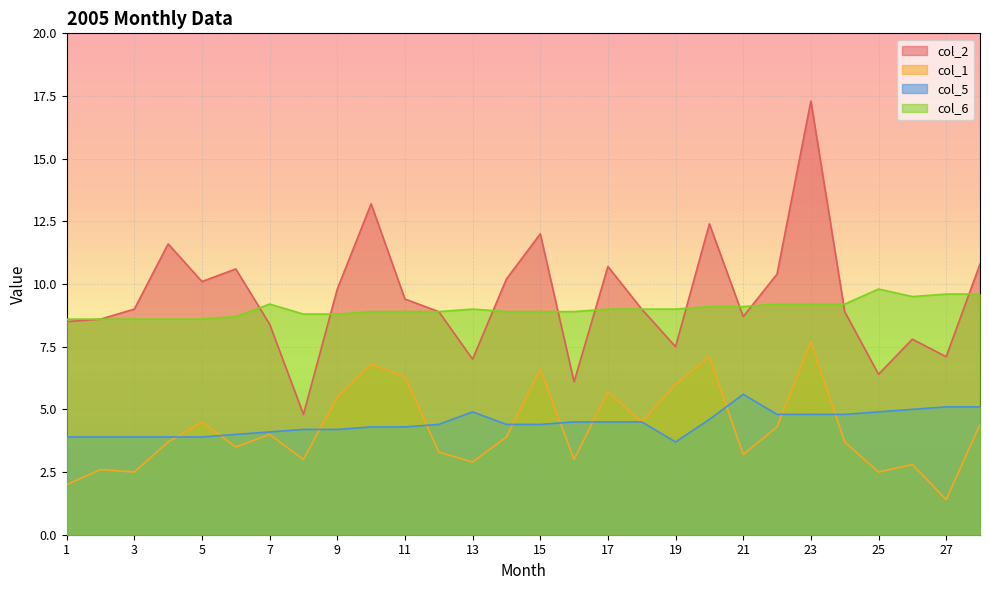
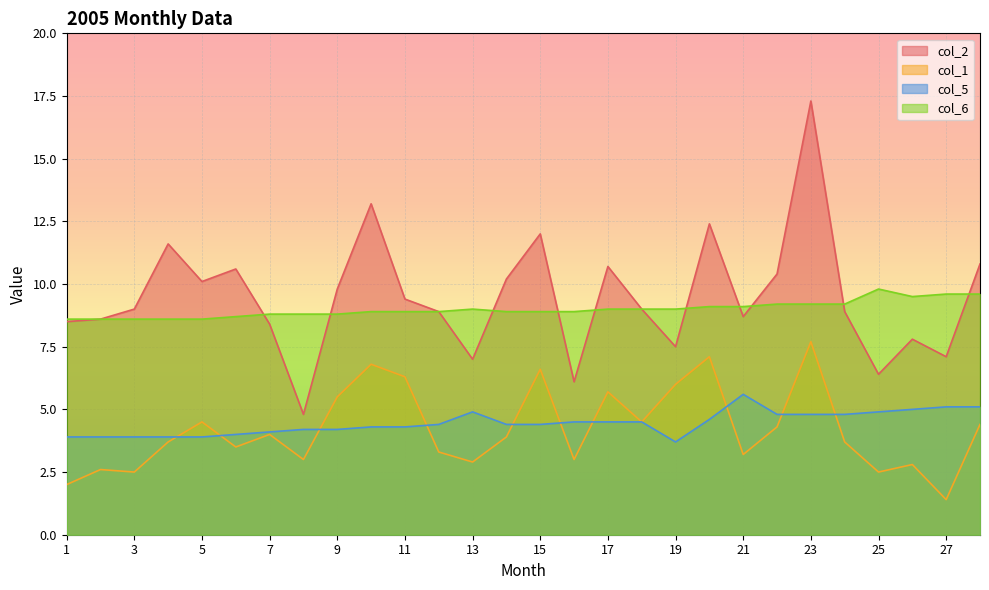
  {
    "col_2": {
      "3": 9.0,
      "5": 10.1,
      "7": 8.4,
      "9": 9.8,
      "11": 9.4,
      "13": 7.0,
      "15": 12.0,
      "17": 10.7,
      "19": 7.5,
      "21": 8.7,
      "23": 17.3,
      "25": 6.4,
      "27": 7.1
    },
    "col_1": {
      "1": 2.0,
      "3": 2.5,
      "5": 4.5,
      "9": 5.5,
      "11": 6.3,
      "13": 2.9,
      "15": 6.6,
      "17": 5.7,
      "19": 6.0,
      "21": 3.2,
      "23": 7.7,
      "25": 2.5,
      "27": 1.4
    },
    "col_5": {
      "1": 3.9,
      "3": 3.9,
      "5": 3.9,
      "9": 4.2,
      "11": 4.3,
      "13": 4.9,
      "15": 4.4,
      "17": 4.5,
      "19": 3.7,
      "21": 5.6,
      "23": 4.8,
      "25": 4.9,
      "27": 5.1
    },
    "col_6": {
      "3": 8.6,
      "5": 8.6,
-     "7": 9.2,
+     "7": 8.8,
      "9": 8.8,
      "11": 8.9,
      "13": 9.0,
      "15": 8.9,
      "17": 9.0,
      "19": 9.0,
      "21": 9.1,
      "23": 9.2,
      "25": 9.8,
      "27": 9.6
    }
  }
